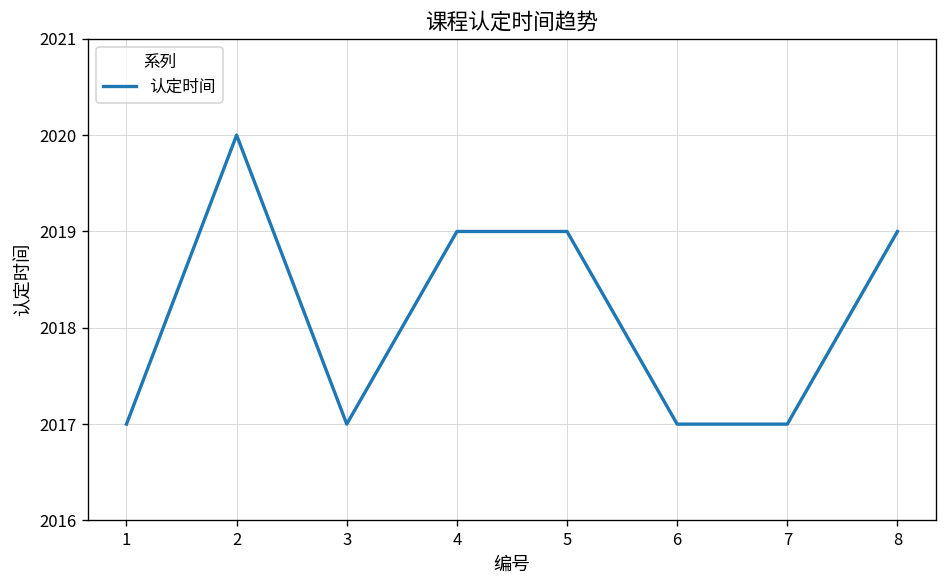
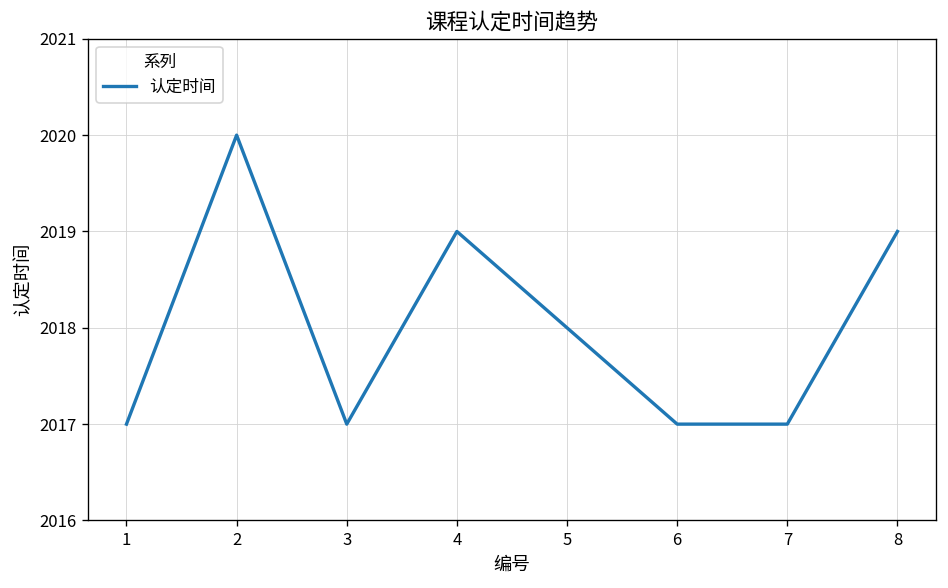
  {
    "1": 2017,
    "2": 2020,
    "3": 2017,
    "4": 2019,
-   "5": 2019,
+   "5": 2018,
    "6": 2017,
    "7": 2017,
    "8": 2019
  }
